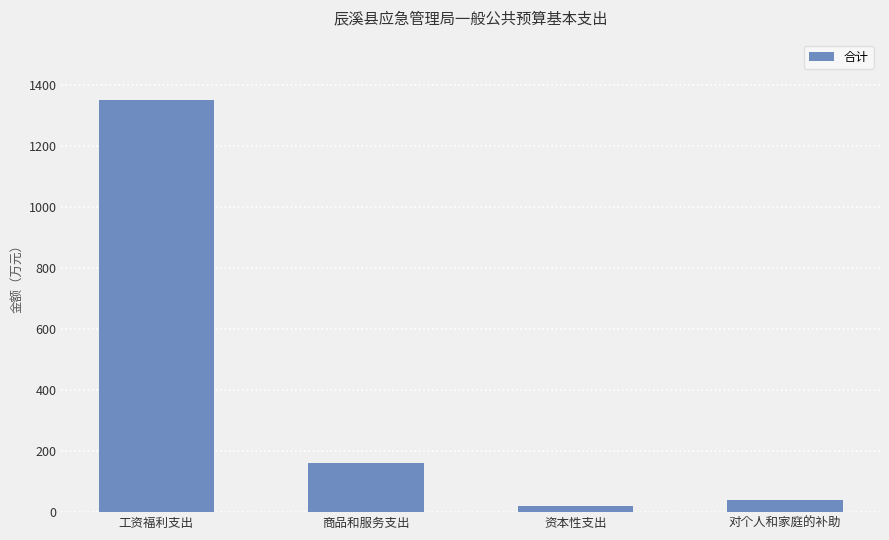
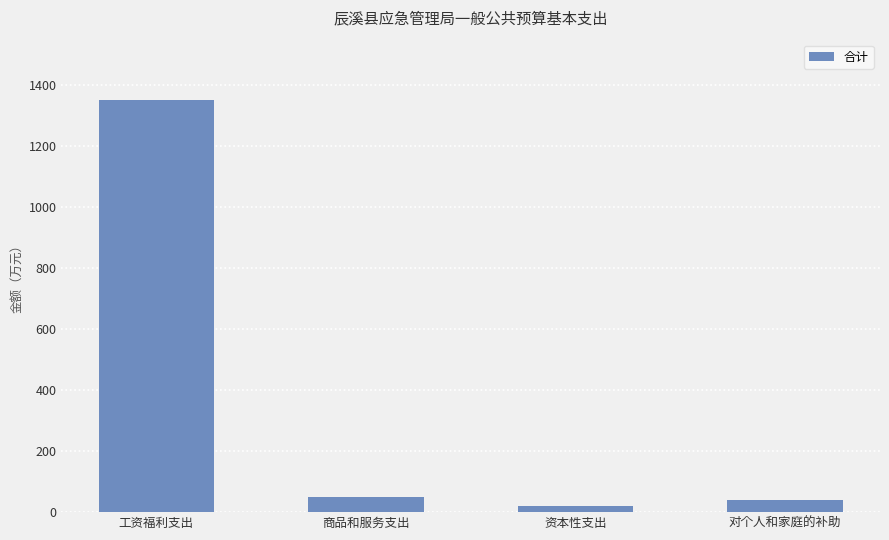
  {
    "工资福利支出": 1350,
-   "商品和服务支出": 160,
+   "商品和服务支出": 50,
    "资本性支出": 20,
    "对个人和家庭的补助": 40
  }
